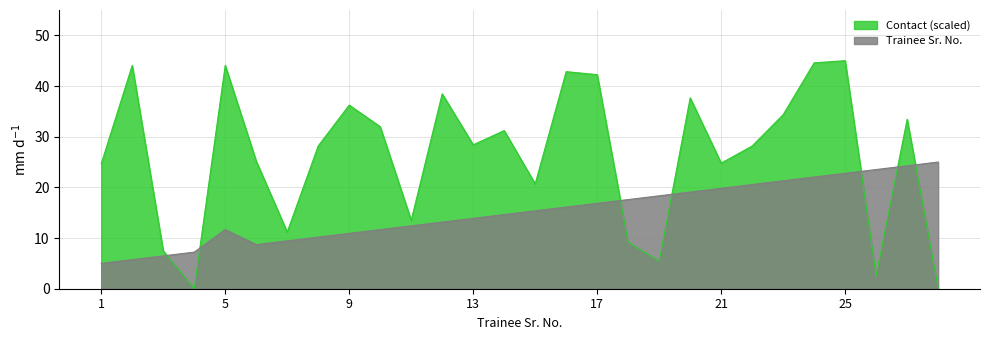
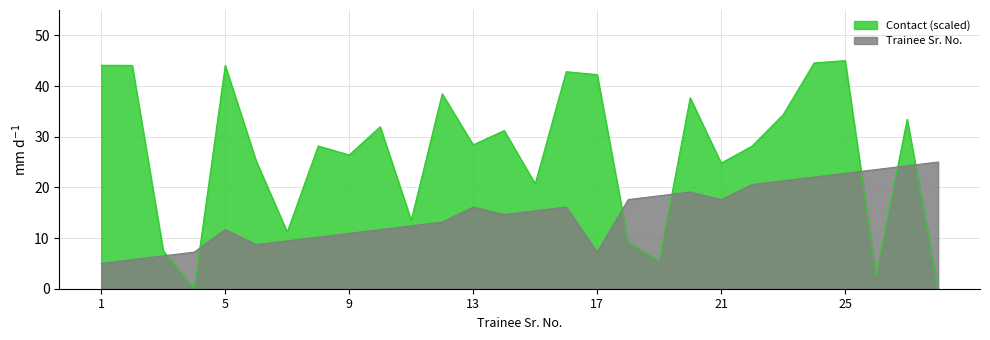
  {
    "Contact (scaled)": {
-     "1": 25,
+     "1": 44,
      "5": 44,
-     "9": 36,
+     "9": 26,
      "13": 28,
      "17": 42,
      "21": 25,
      "25": 45
    },
    "Trainee Sr. No.": {
      "1": 5,
      "5": 12,
      "9": 11,
-     "13": 14,
-     "17": 17,
-     "21": 20,
+     "13": 16,
+     "17": 7,
+     "21": 18,
      "25": 23
    }
  }
